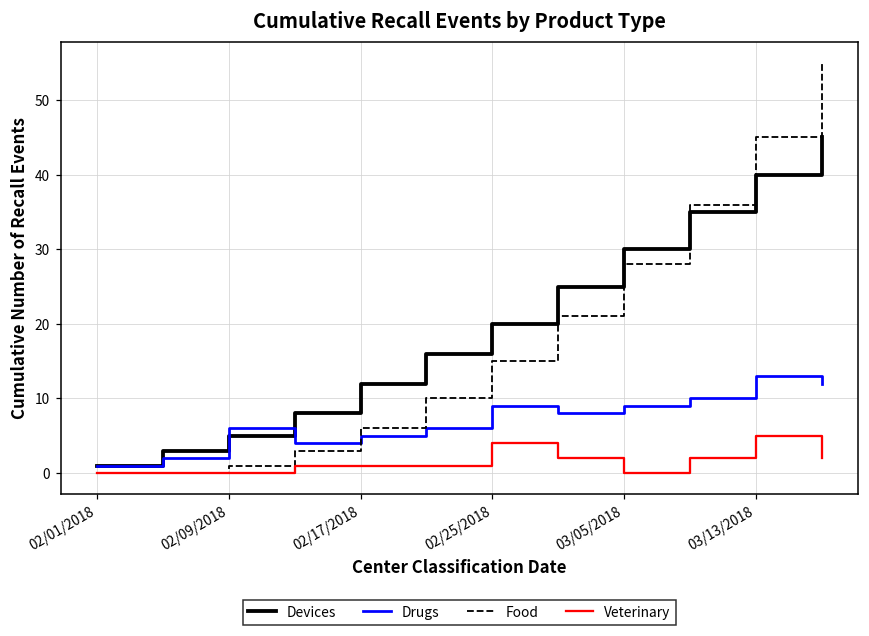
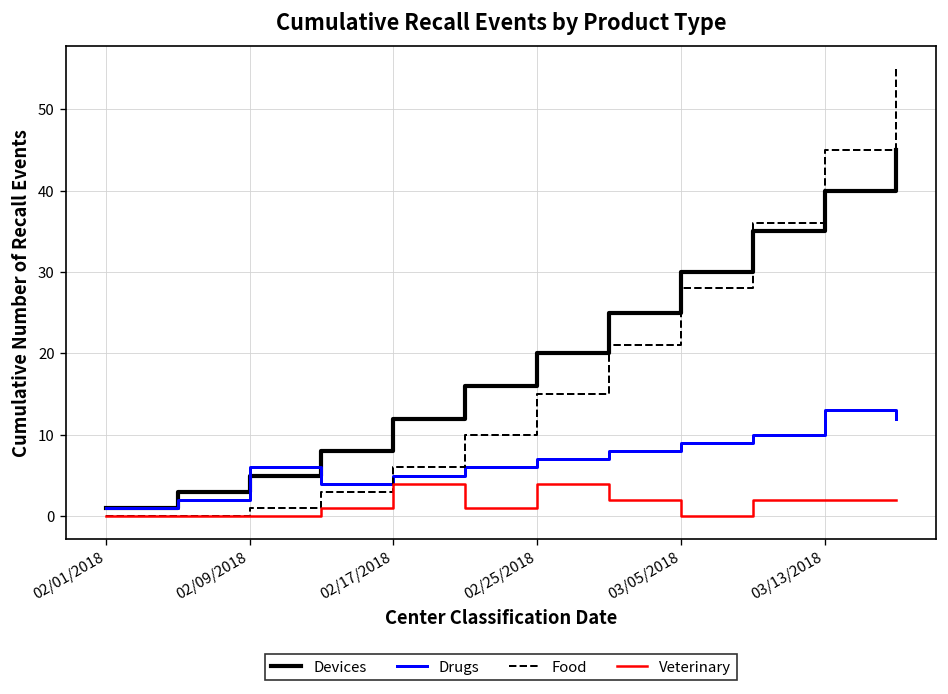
  {
    "Drugs": {
      "02/09/2018": 6,
      "02/17/2018": 5,
-     "02/25/2018": 9,
+     "02/25/2018": 7,
      "03/05/2018": 9,
      "03/13/2018": 13
    },
    "Veterinary": {
      "02/09/2018": 0,
-     "02/17/2018": 1,
+     "02/17/2018": 4,
      "02/25/2018": 4,
      "03/05/2018": 0,
-     "03/13/2018": 5
+     "03/13/2018": 2
    }
  }
